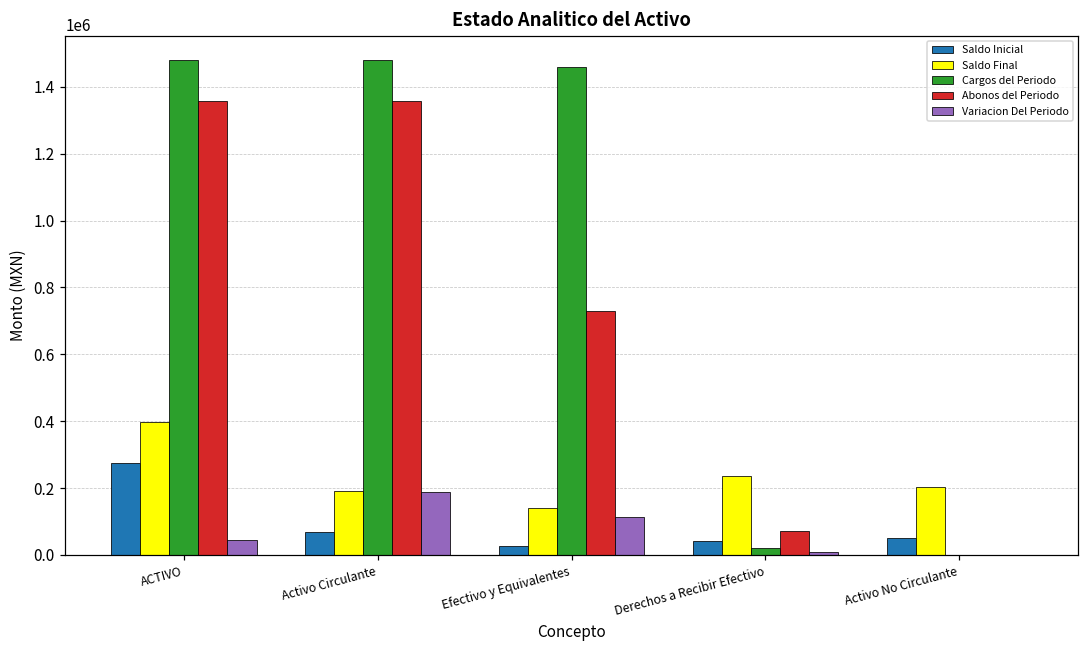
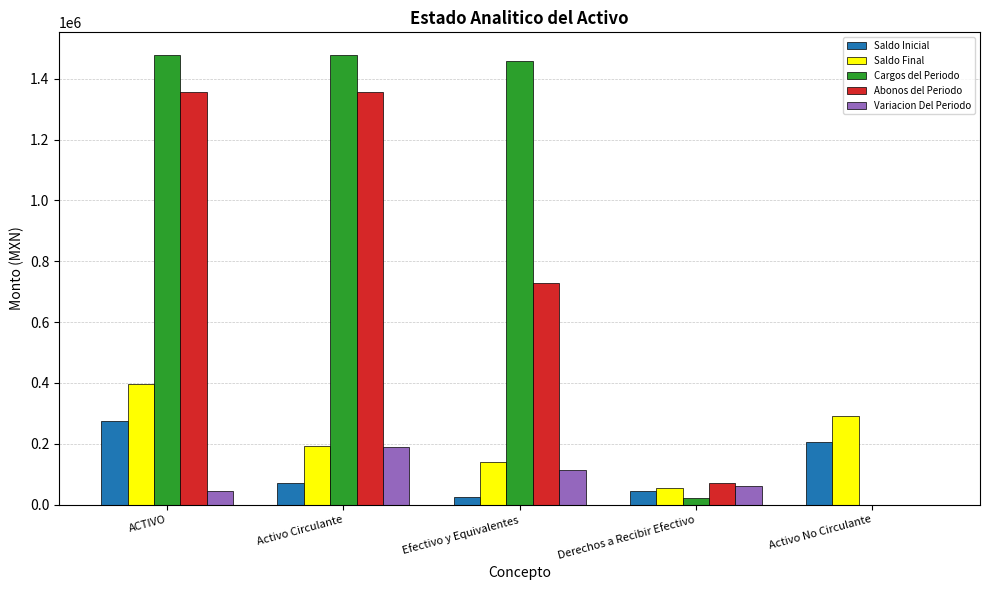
  {
    "Saldo Inicial": {
      "ACTIVO": 270000,
      "Activo Circulante": 70000,
      "Efectivo y Equivalentes": 30000,
      "Derechos a Recibir Efectivo": 40000,
-     "Activo No Circulante": 50000
+     "Activo No Circulante": 200000
    },
    "Saldo Final": {
      "ACTIVO": 400000,
      "Activo Circulante": 190000,
      "Efectivo y Equivalentes": 140000,
-     "Derechos a Recibir Efectivo": 240000,
-     "Activo No Circulante": 200000
+     "Derechos a Recibir Efectivo": 50000,
+     "Activo No Circulante": 290000
    },
    "Cargos del Periodo": {
      "ACTIVO": 1480000,
      "Activo Circulante": 1480000,
      "Efectivo y Equivalentes": 1460000,
      "Derechos a Recibir Efectivo": 20000,
      "Activo No Circulante": 0
    },
    "Abonos del Periodo": {
      "ACTIVO": 1360000,
      "Activo Circulante": 1360000,
      "Efectivo y Equivalentes": 730000,
      "Derechos a Recibir Efectivo": 70000,
      "Activo No Circulante": 0
    },
    "Variacion Del Periodo": {
      "ACTIVO": 40000,
      "Activo Circulante": 190000,
      "Efectivo y Equivalentes": 110000,
-     "Derechos a Recibir Efectivo": 10000,
+     "Derechos a Recibir Efectivo": 60000,
      "Activo No Circulante": 0
    }
  }
